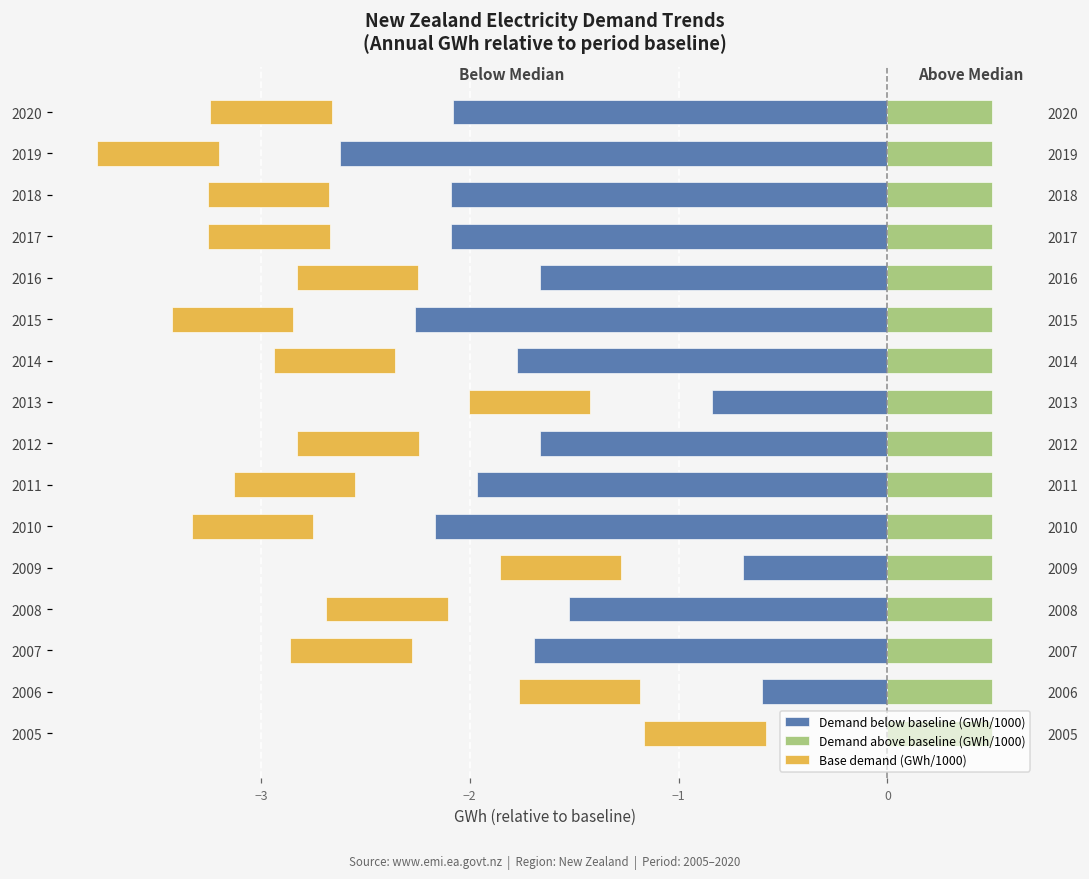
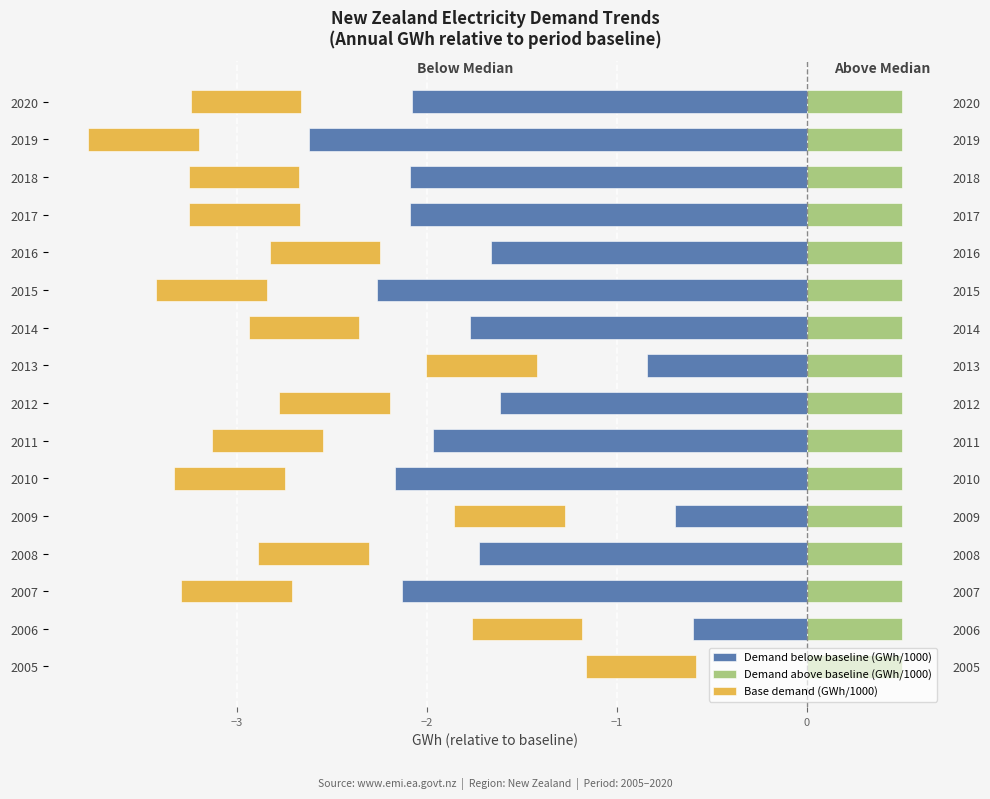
  {
    "Demand below baseline (GWh/1000)": {
      "2020": -2.08,
      "2019": -2.62,
      "2018": -2.09,
      "2017": -2.09,
      "2016": -1.67,
      "2015": -2.26,
      "2014": -1.77,
      "2013": -0.84,
-     "2012": -1.66,
+     "2012": -1.62,
      "2011": -1.97,
      "2010": -2.17,
      "2009": -0.69,
-     "2008": -1.52,
-     "2007": -1.69,
+     "2008": -1.72,
+     "2007": -2.13,
      "2006": -0.60
    },
    "Demand above baseline (GWh/1000)": {
      "2020": 0.50,
      "2019": 0.50,
      "2018": 0.50,
      "2017": 0.50,
      "2016": 0.50,
      "2015": 0.50,
      "2014": 0.50,
      "2013": 0.50,
      "2012": 0.50,
      "2011": 0.50,
      "2010": 0.50,
      "2009": 0.50,
      "2008": 0.50,
      "2007": 0.50,
      "2006": 0.50
    }
  }
